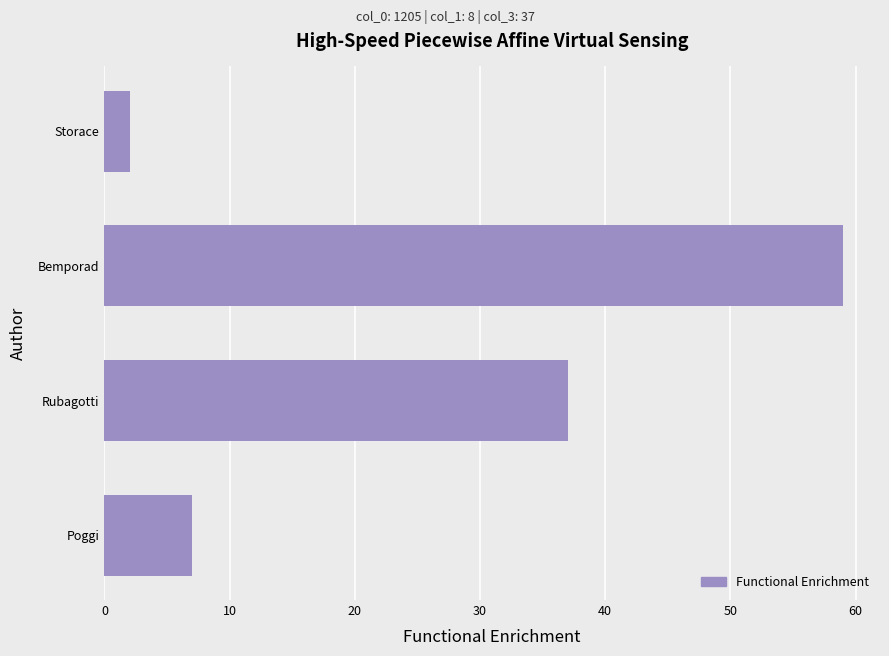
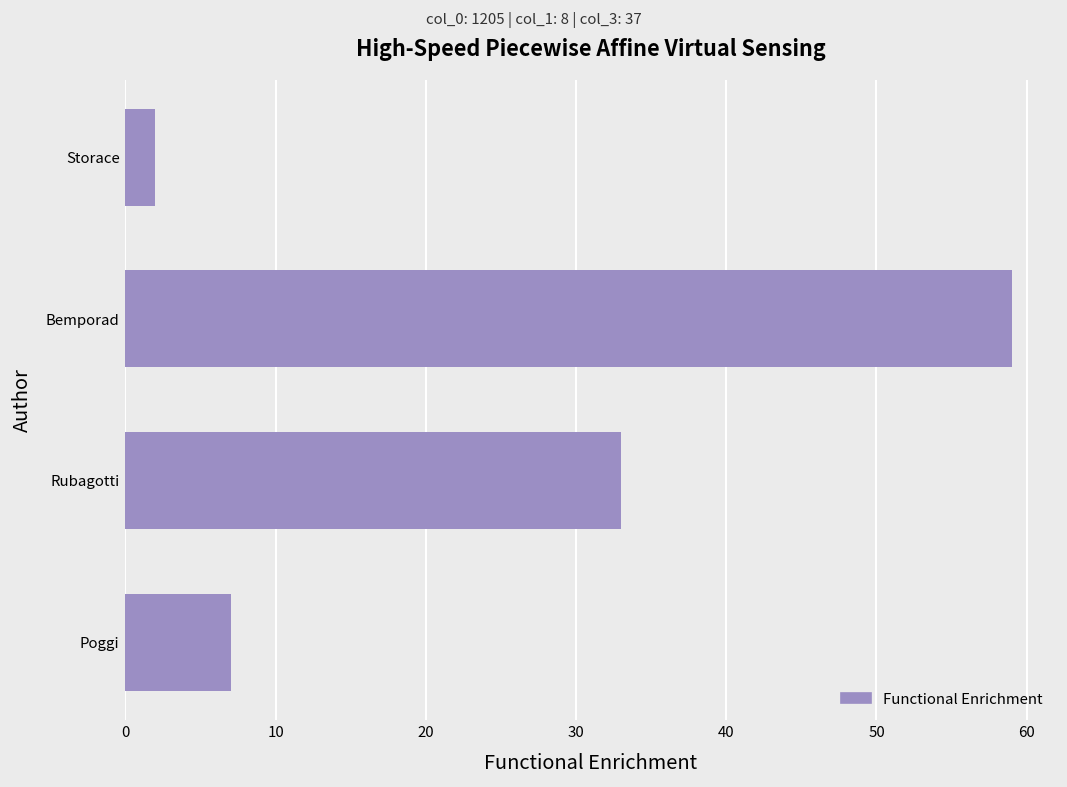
  {
    "Storace": 2,
    "Bemporad": 59,
-   "Rubagotti": 37,
+   "Rubagotti": 33,
    "Poggi": 7
  }
